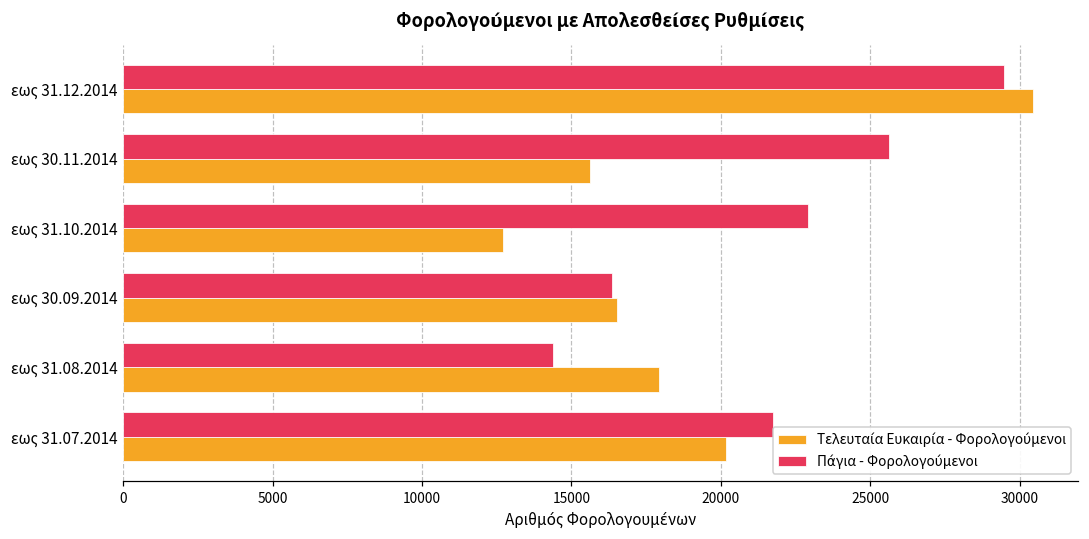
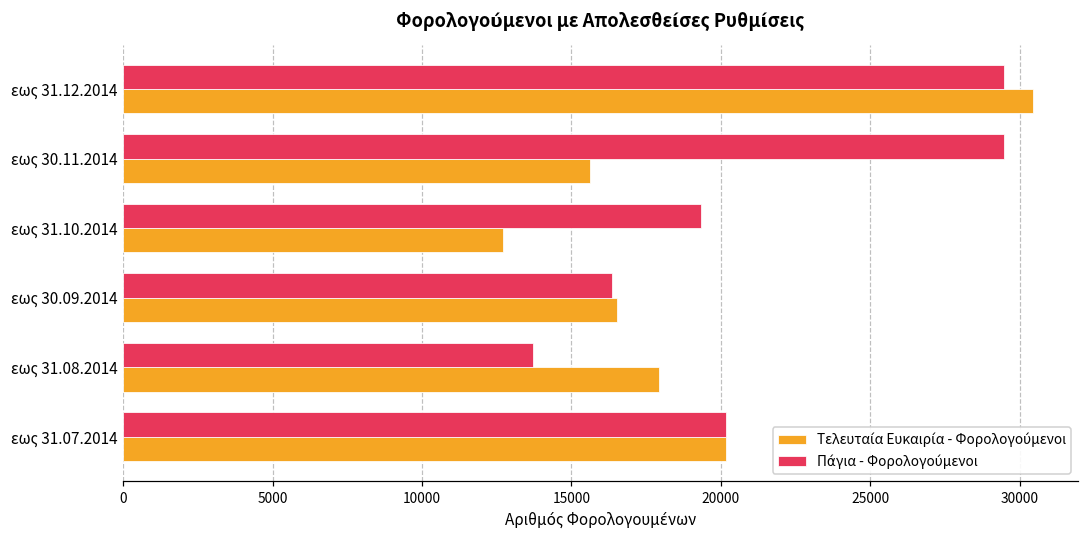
  {
    "Τελευταία Ευκαιρία - Φορολογούμενοι": {
      "εως 31.12.2014": 30400,
      "εως 30.11.2014": 15600,
      "εως 31.10.2014": 12700,
      "εως 30.09.2014": 16500,
      "εως 31.08.2014": 17900,
      "εως 31.07.2014": 20200
    },
    "Πάγια - Φορολογούμενοι": {
      "εως 31.12.2014": 29500,
-     "εως 30.11.2014": 25600,
-     "εως 31.10.2014": 22900,
+     "εως 30.11.2014": 29500,
+     "εως 31.10.2014": 19300,
      "εως 30.09.2014": 16400,
-     "εως 31.08.2014": 14400,
-     "εως 31.07.2014": 21800
+     "εως 31.08.2014": 13700,
+     "εως 31.07.2014": 20200
    }
  }
